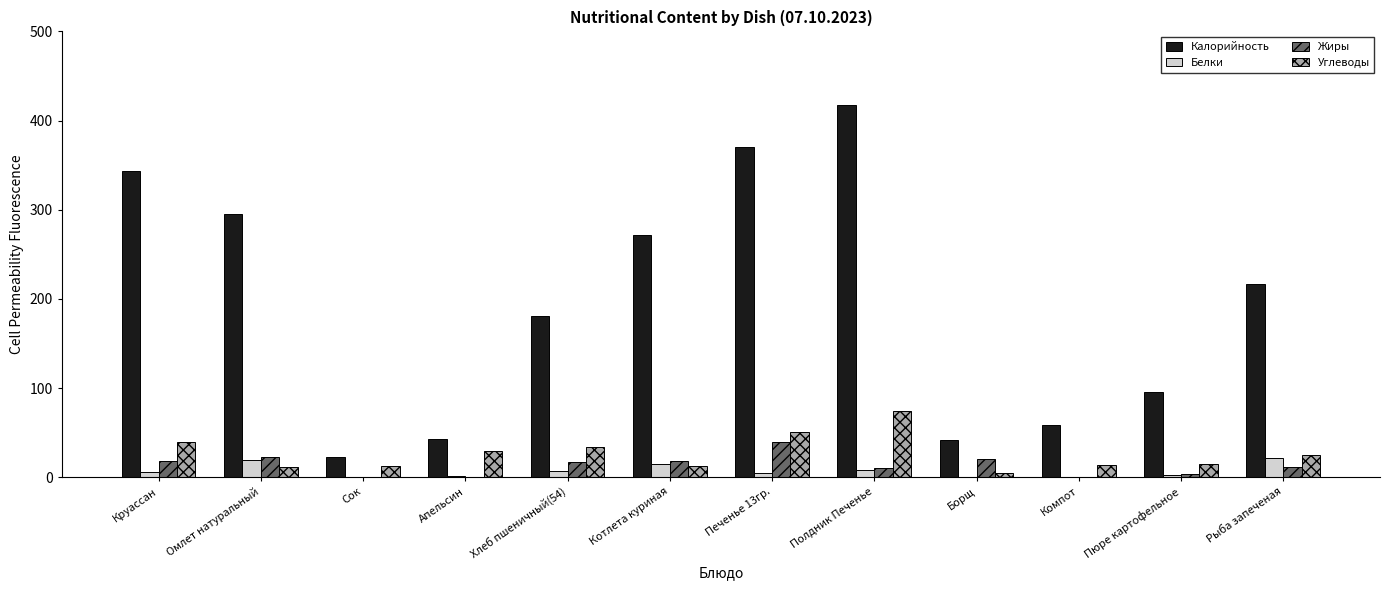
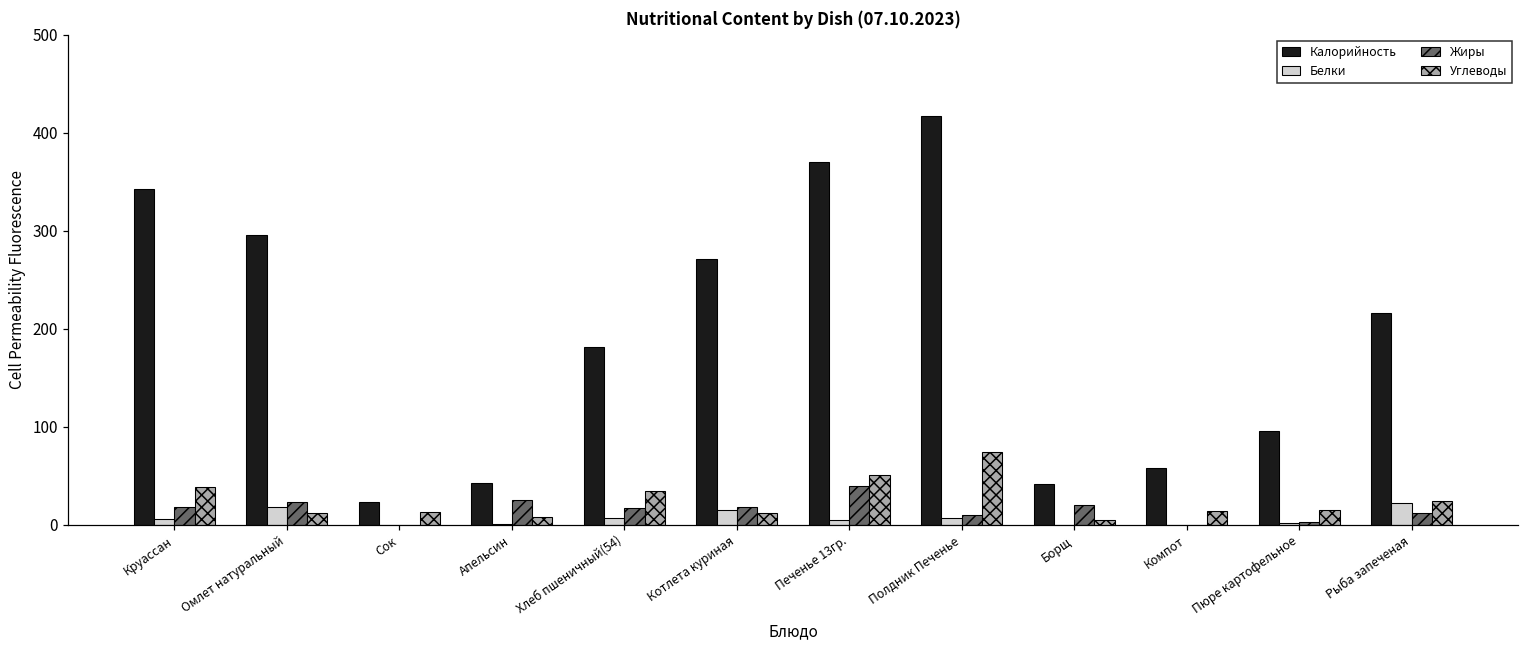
  {
    "Калорийность": {
      "Круассан": 340,
      "Омлет натуральный": 300,
      "Сок": 20,
      "Апельсин": 40,
      "Хлеб пшеничный(54)": 180,
      "Котлета куриная": 270,
      "Печенье 13гр.": 370,
      "Полдник Печенье": 420,
      "Борщ": 40,
      "Компот": 60,
      "Пюре картофельное": 100,
      "Рыба запеченая": 220
    },
    "Белки": {
      "Круассан": 10,
      "Омлет натуральный": 20,
      "Хлеб пшеничный(54)": 10,
      "Котлета куриная": 20,
      "Печенье 13гр.": 10,
      "Полдник Печенье": 10,
      "Борщ": 0,
      "Рыба запеченая": 20
    },
    "Жиры": {
      "Круассан": 20,
      "Омлет натуральный": 20,
-     "Апельсин": 0,
+     "Апельсин": 20,
      "Хлеб пшеничный(54)": 20,
      "Котлета куриная": 20,
      "Печенье 13гр.": 40,
      "Полдник Печенье": 10,
      "Борщ": 20,
      "Компот": 0,
      "Пюре картофельное": 0,
      "Рыба запеченая": 10
    },
    "Углеводы": {
      "Круассан": 40,
      "Омлет натуральный": 10,
      "Сок": 10,
-     "Апельсин": 30,
+     "Апельсин": 10,
      "Хлеб пшеничный(54)": 30,
      "Котлета куриная": 10,
      "Печенье 13гр.": 50,
      "Полдник Печенье": 70,
      "Борщ": 0,
      "Компот": 10,
      "Пюре картофельное": 10,
      "Рыба запеченая": 20
    }
  }
